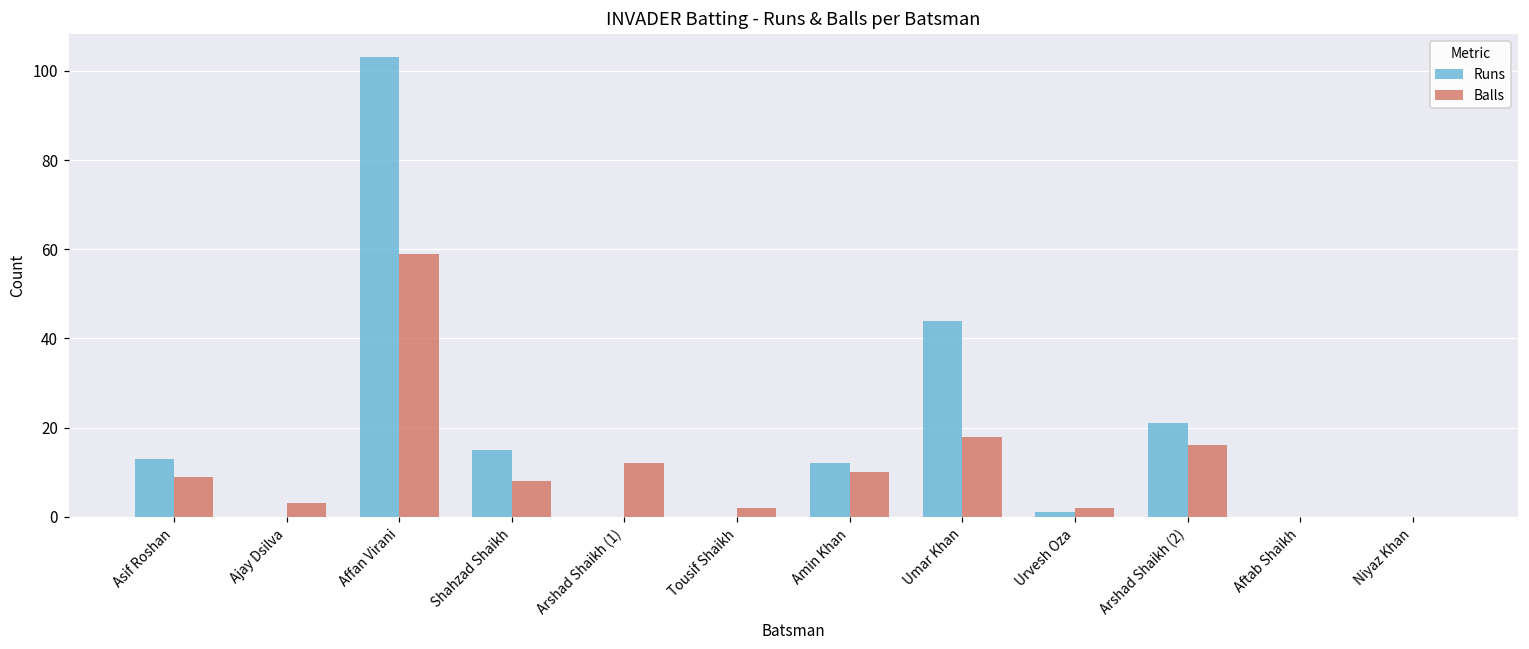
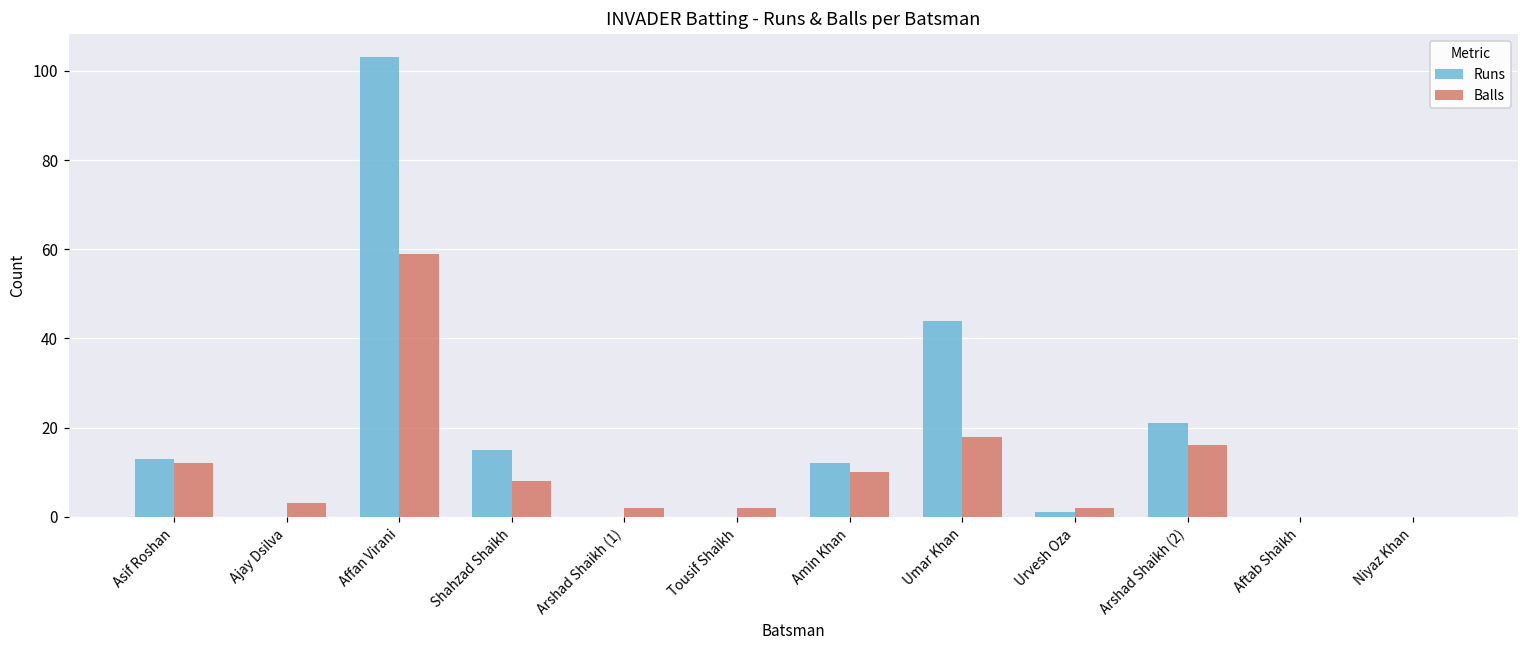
  {
    "Runs": {
      "Asif Roshan": 13,
      "Ajay Dsilva": 0,
      "Affan Virani": 103,
      "Shahzad Shaikh": 15,
      "Arshad Shaikh (1)": 0,
      "Tousif Shaikh": 0,
      "Amin Khan": 12,
      "Umar Khan": 44,
      "Urvesh Oza": 1,
      "Arshad Shaikh (2)": 21,
      "Aftab Shaikh": 0,
      "Niyaz Khan": 0
    },
    "Balls": {
-     "Asif Roshan": 9,
+     "Asif Roshan": 12,
      "Ajay Dsilva": 3,
      "Affan Virani": 59,
      "Shahzad Shaikh": 8,
-     "Arshad Shaikh (1)": 12,
+     "Arshad Shaikh (1)": 2,
      "Tousif Shaikh": 2,
      "Amin Khan": 10,
      "Umar Khan": 18,
      "Urvesh Oza": 2,
      "Arshad Shaikh (2)": 16,
      "Aftab Shaikh": 0,
      "Niyaz Khan": 0
    }
  }
